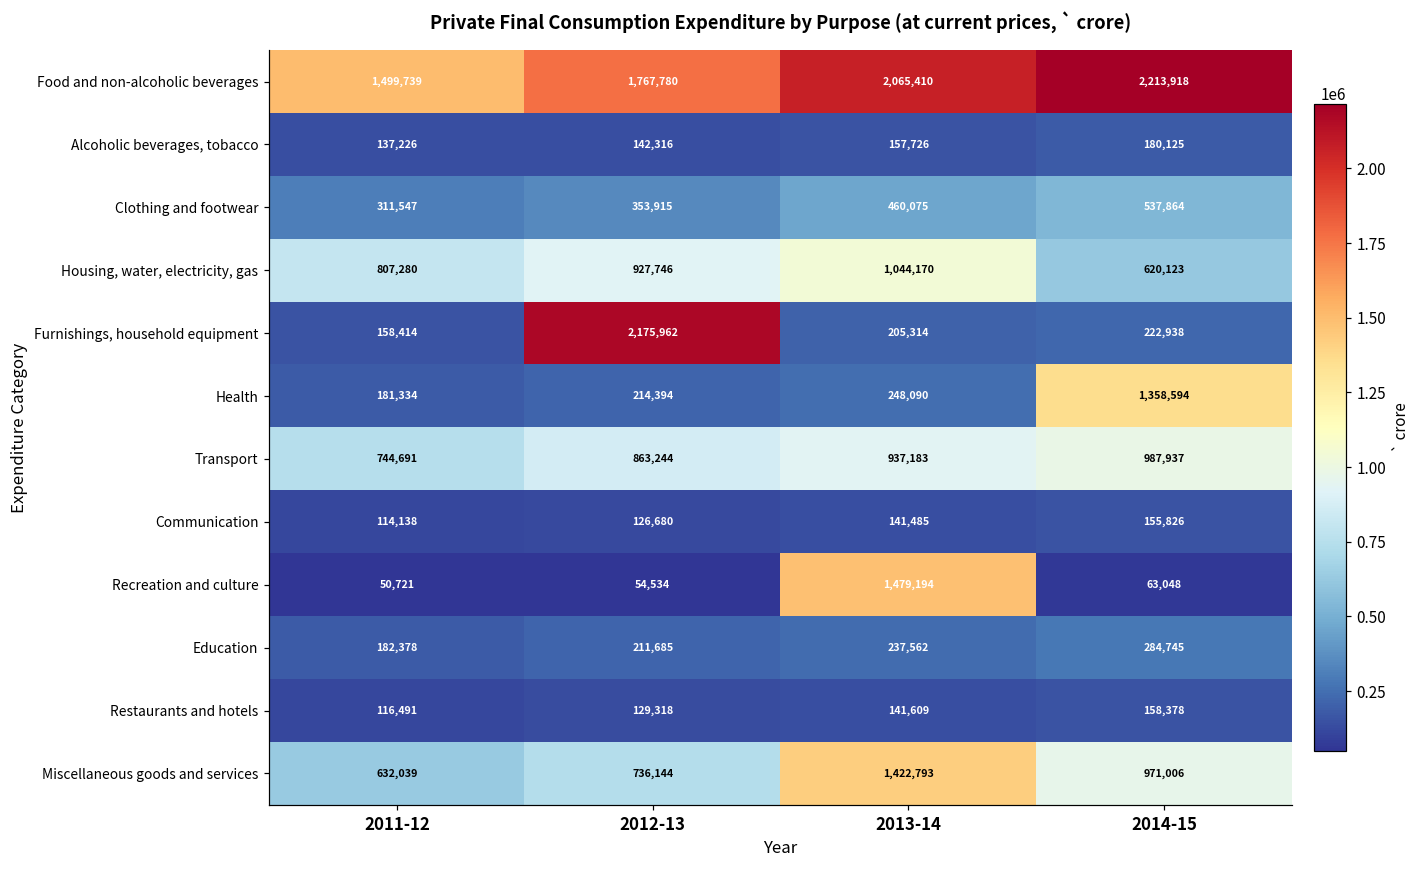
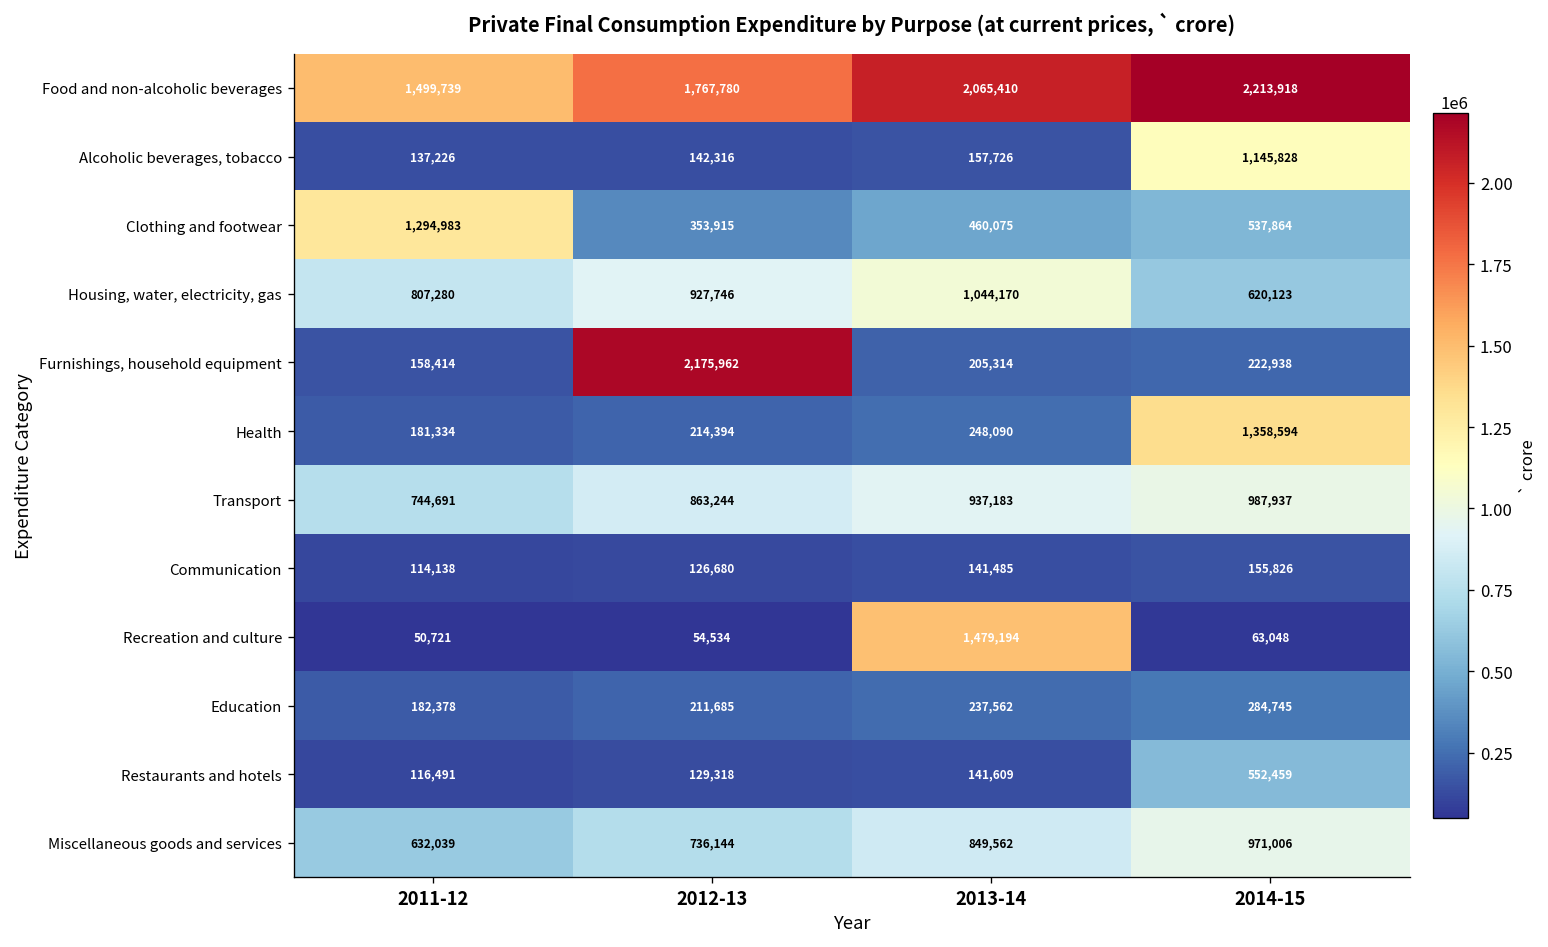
  {
    "Food and non-alcoholic beverages": {
      "2011-12": "1,499,739",
      "2012-13": "1,767,780",
      "2013-14": "2,065,410",
      "2014-15": "2,213,918"
    },
    "Alcoholic beverages, tobacco": {
      "2011-12": "137,226",
      "2012-13": "142,316",
      "2013-14": "157,726",
-     "2014-15": "180,125"
+     "2014-15": "1,145,828"
    },
    "Clothing and footwear": {
-     "2011-12": "311,547",
+     "2011-12": "1,294,983",
      "2012-13": "353,915",
      "2013-14": "460,075",
      "2014-15": "537,864"
    },
    "Housing, water, electricity, gas": {
      "2011-12": "807,280",
      "2012-13": "927,746",
      "2013-14": "1,044,170",
      "2014-15": "620,123"
    },
    "Furnishings, household equipment": {
      "2011-12": "158,414",
      "2012-13": "2,175,962",
      "2013-14": "205,314",
      "2014-15": "222,938"
    },
    "Health": {
      "2011-12": "181,334",
      "2012-13": "214,394",
      "2013-14": "248,090",
      "2014-15": "1,358,594"
    },
    "Transport": {
      "2011-12": "744,691",
      "2012-13": "863,244",
      "2013-14": "937,183",
      "2014-15": "987,937"
    },
    "Communication": {
      "2011-12": "114,138",
      "2012-13": "126,680",
      "2013-14": "141,485",
      "2014-15": "155,826"
    },
    "Recreation and culture": {
      "2011-12": "50,721",
      "2012-13": "54,534",
      "2013-14": "1,479,194",
      "2014-15": "63,048"
    },
    "Education": {
      "2011-12": "182,378",
      "2012-13": "211,685",
      "2013-14": "237,562",
      "2014-15": "284,745"
    },
    "Restaurants and hotels": {
      "2011-12": "116,491",
      "2012-13": "129,318",
      "2013-14": "141,609",
-     "2014-15": "158,378"
+     "2014-15": "552,459"
    },
    "Miscellaneous goods and services": {
      "2011-12": "632,039",
      "2012-13": "736,144",
-     "2013-14": "1,422,793",
+     "2013-14": "849,562",
      "2014-15": "971,006"
    }
  }
